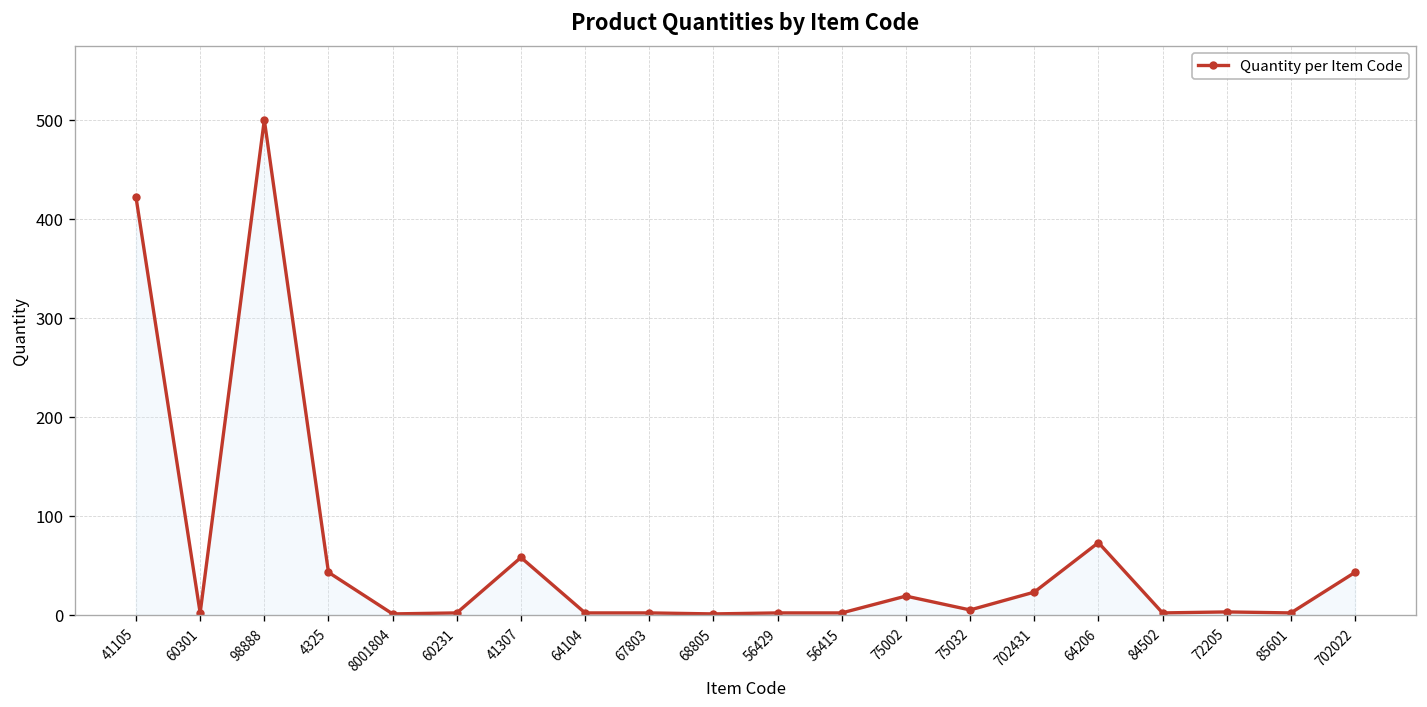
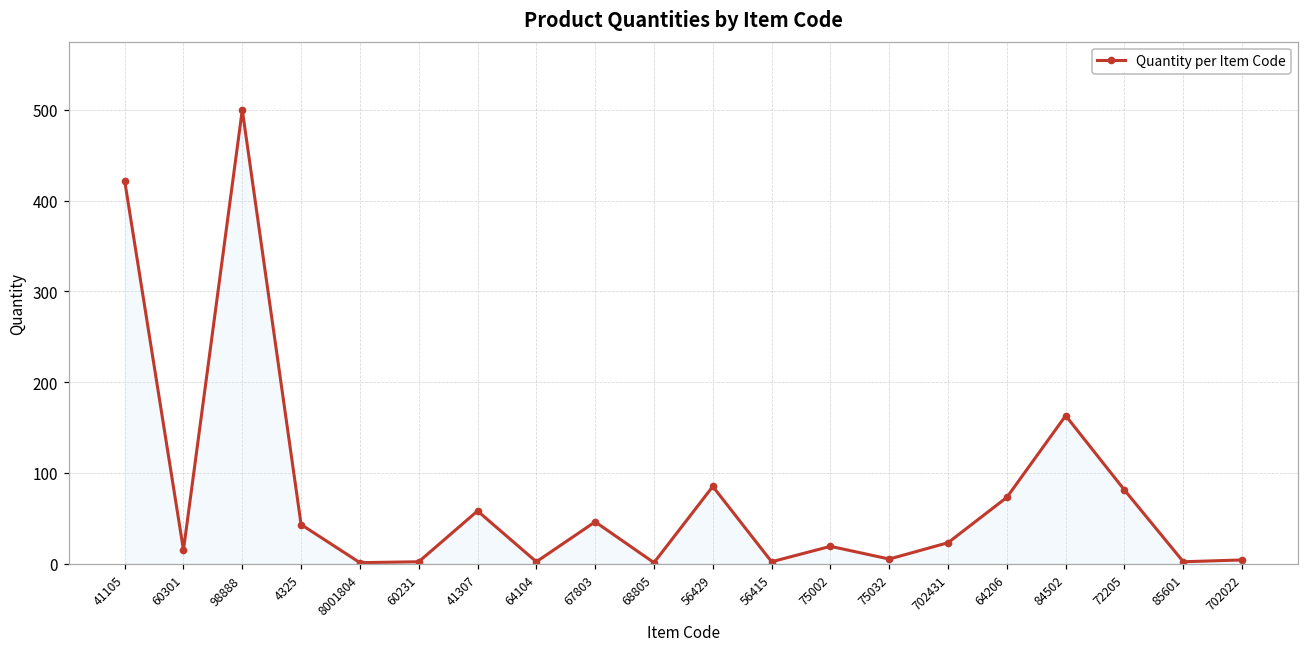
  {
    "41105": 420,
-   "60301": 0,
+   "60301": 20,
    "98888": 500,
    "4325": 40,
    "8001804": 0,
    "60231": 0,
    "41307": 60,
    "64104": 0,
-   "67803": 0,
+   "67803": 50,
    "68805": 0,
-   "56429": 0,
+   "56429": 90,
    "56415": 0,
    "75002": 20,
    "75032": 10,
    "702431": 20,
    "64206": 70,
-   "84502": 0,
-   "72205": 0,
+   "84502": 160,
+   "72205": 80,
    "85601": 0,
-   "702022": 40
+   "702022": 0
  }
